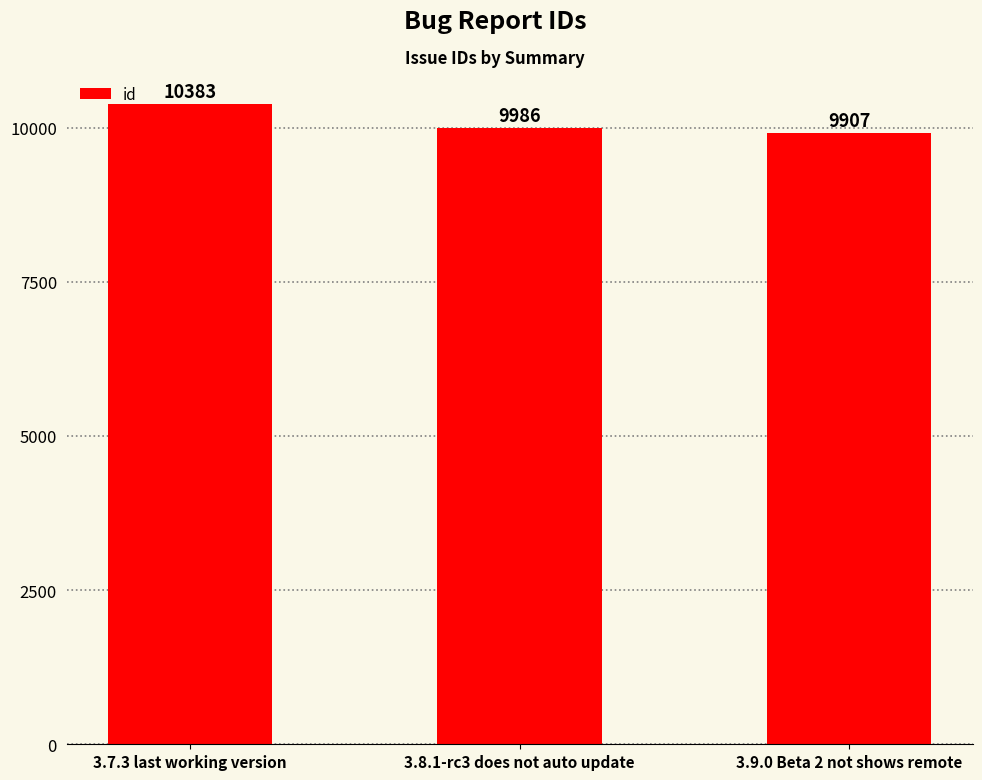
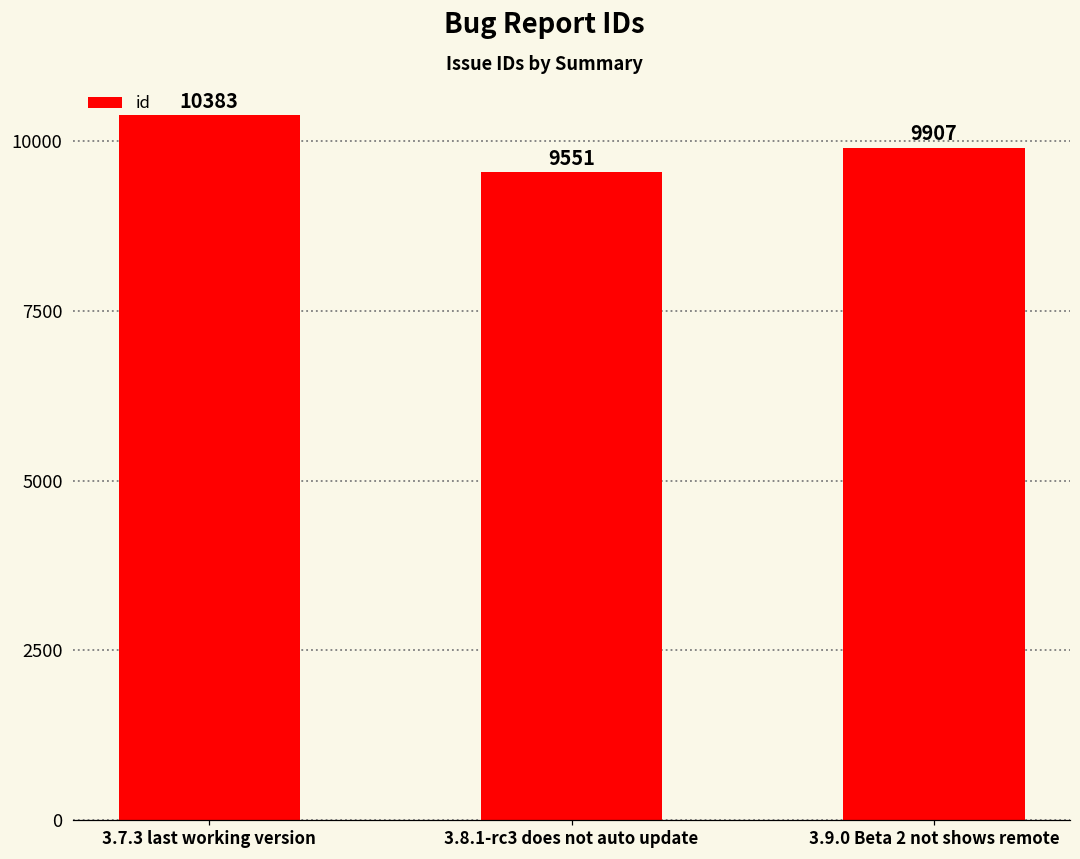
  {
    "3.7.3 last working version": 10383,
-   "3.8.1-rc3 does not auto update": 9986,
+   "3.8.1-rc3 does not auto update": 9551,
    "3.9.0 Beta 2 not shows remote": 9907
  }
